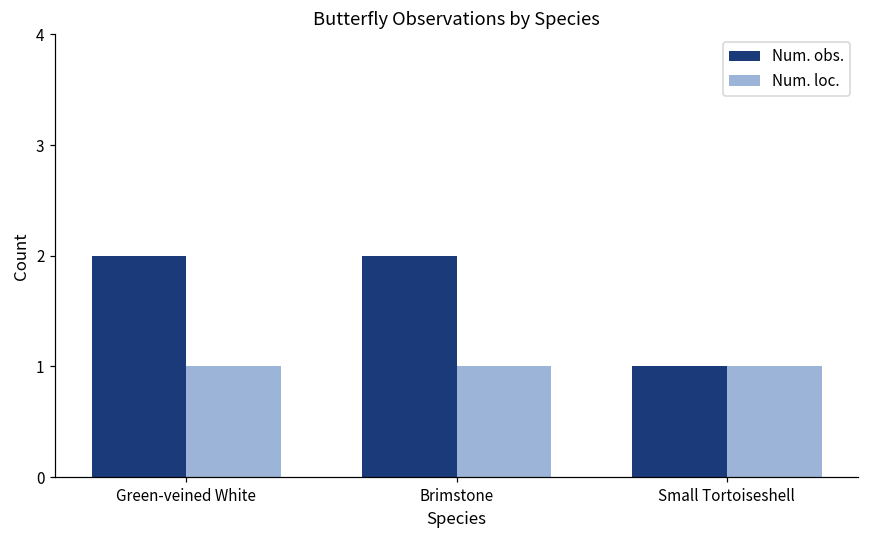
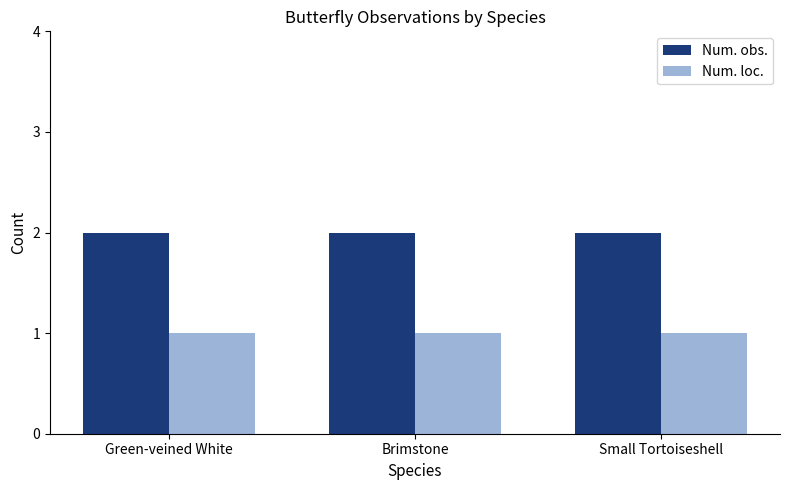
  {
    "Num. obs.": {
      "Green-veined White": 2,
      "Brimstone": 2,
-     "Small Tortoiseshell": 1
+     "Small Tortoiseshell": 2
    },
    "Num. loc.": {
      "Green-veined White": 1,
      "Brimstone": 1,
      "Small Tortoiseshell": 1
    }
  }
